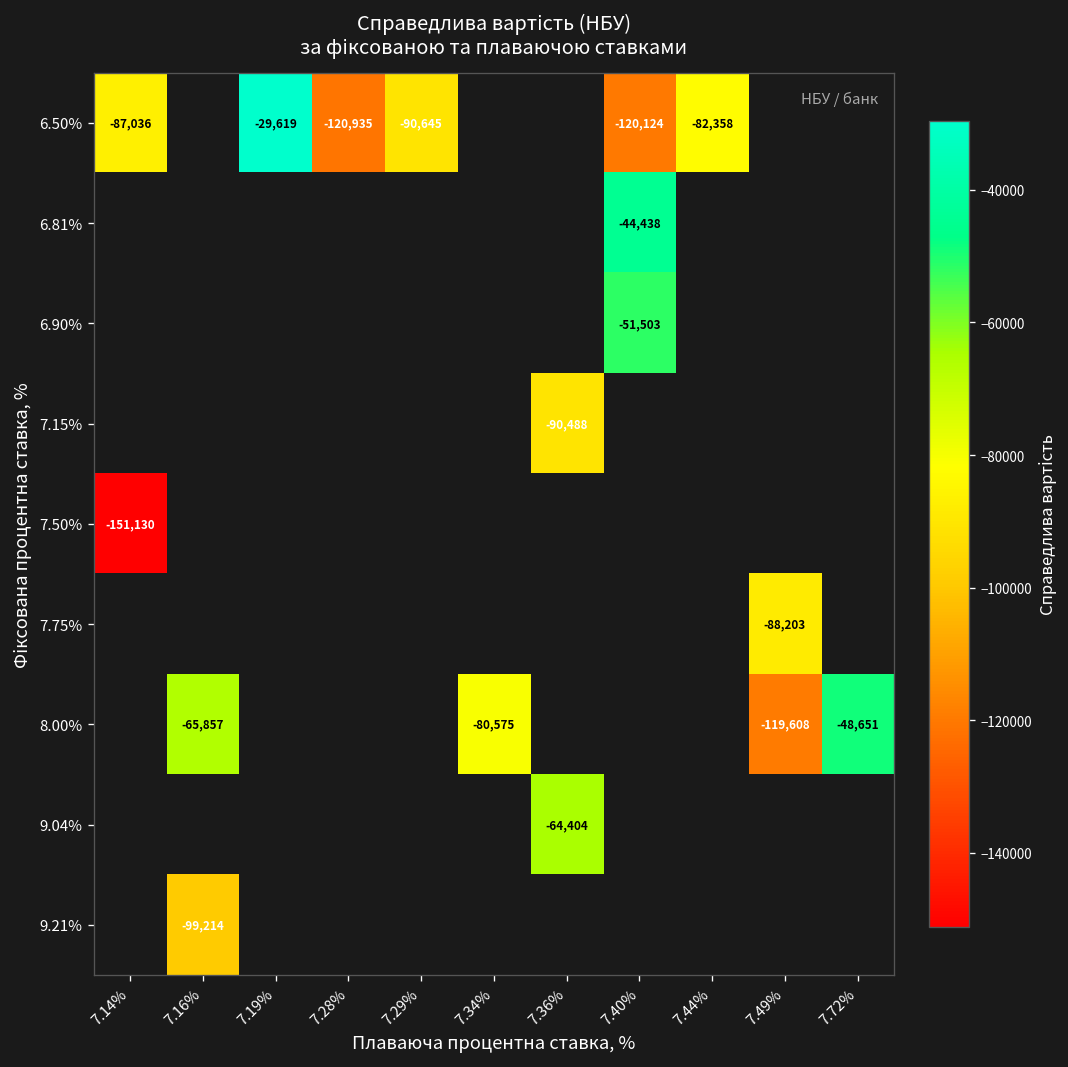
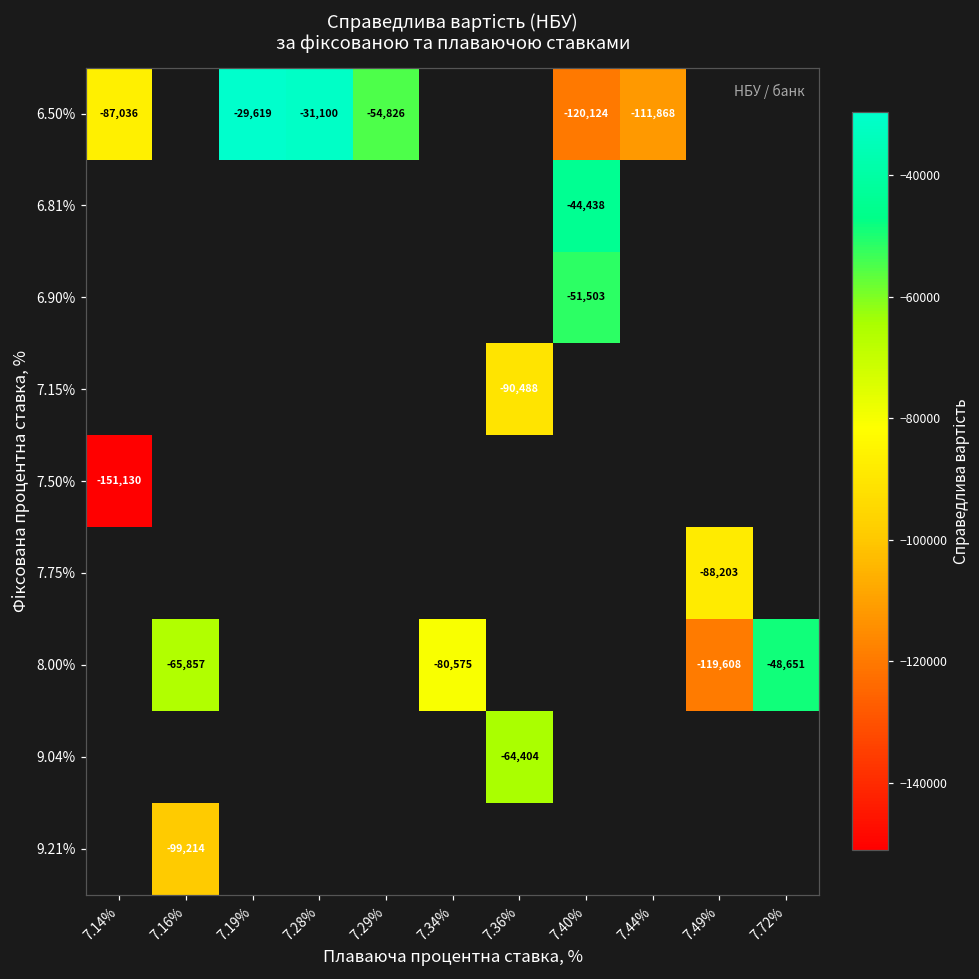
  {
    "6.50%": {
      "7.14%": "-87,036",
      "7.19%": "-29,619",
-     "7.28%": "-120,935",
-     "7.29%": "-90,645",
+     "7.28%": "-31,100",
+     "7.29%": "-54,826",
      "7.40%": "-120,124",
-     "7.44%": "-82,358"
+     "7.44%": "-111,868"
    },
    "6.81%": {
      "7.40%": "-44,438"
    },
    "6.90%": {
      "7.40%": "-51,503"
    },
    "7.15%": {
      "7.36%": "-90,488"
    },
    "7.50%": {
      "7.14%": "-151,130"
    },
    "7.75%": {
      "7.49%": "-88,203"
    },
    "8.00%": {
      "7.16%": "-65,857",
      "7.34%": "-80,575",
      "7.49%": "-119,608",
      "7.72%": "-48,651"
    },
    "9.04%": {
      "7.36%": "-64,404"
    },
    "9.21%": {
      "7.16%": "-99,214"
    }
  }
